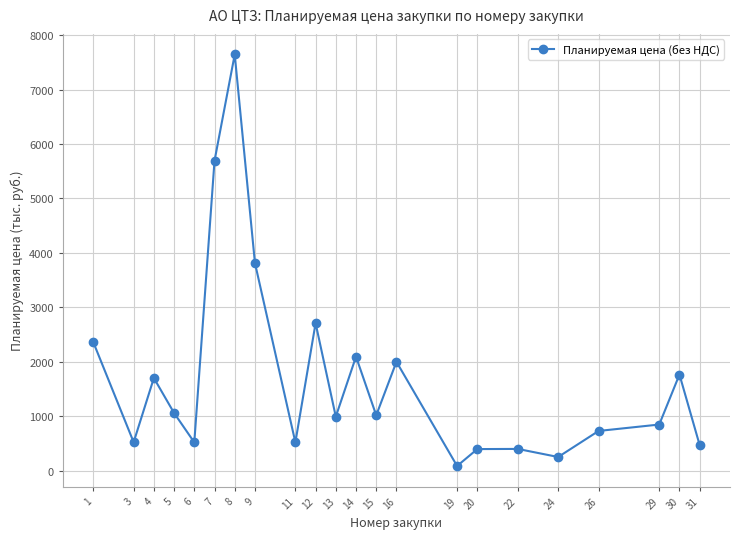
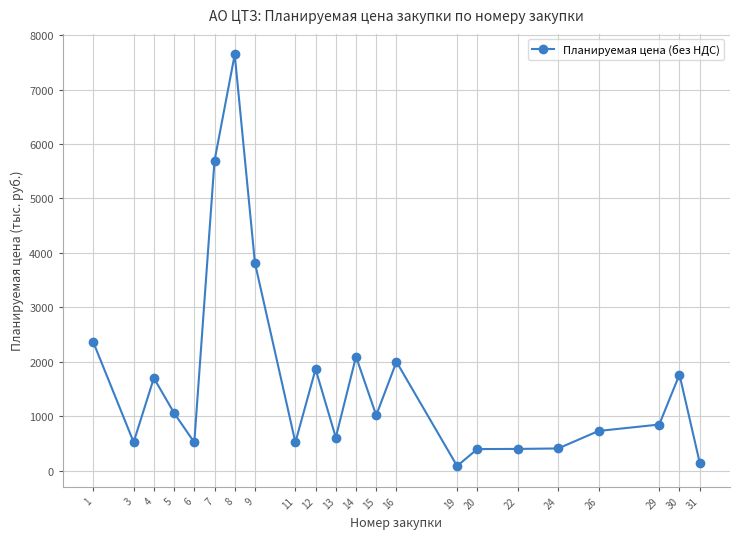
  {
    "1": 2400,
    "3": 500,
    "4": 1700,
    "5": 1100,
    "6": 500,
    "7": 5700,
    "8": 7600,
    "9": 3800,
    "11": 500,
-   "12": 2700,
-   "13": 1000,
+   "12": 1900,
+   "13": 600,
    "14": 2100,
    "15": 1000,
    "16": 2000,
    "19": 100,
    "20": 400,
    "22": 400,
-   "24": 300,
+   "24": 400,
    "26": 700,
    "29": 800,
    "30": 1800,
-   "31": 500
+   "31": 200
  }
